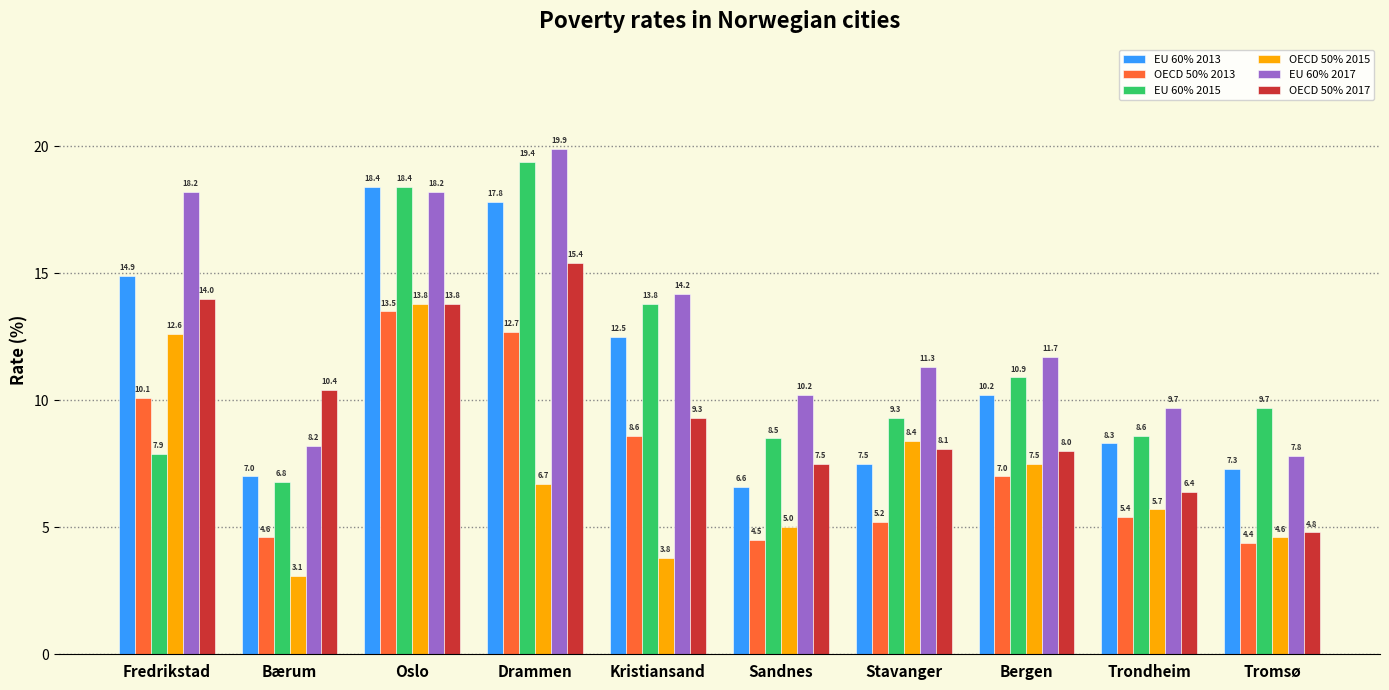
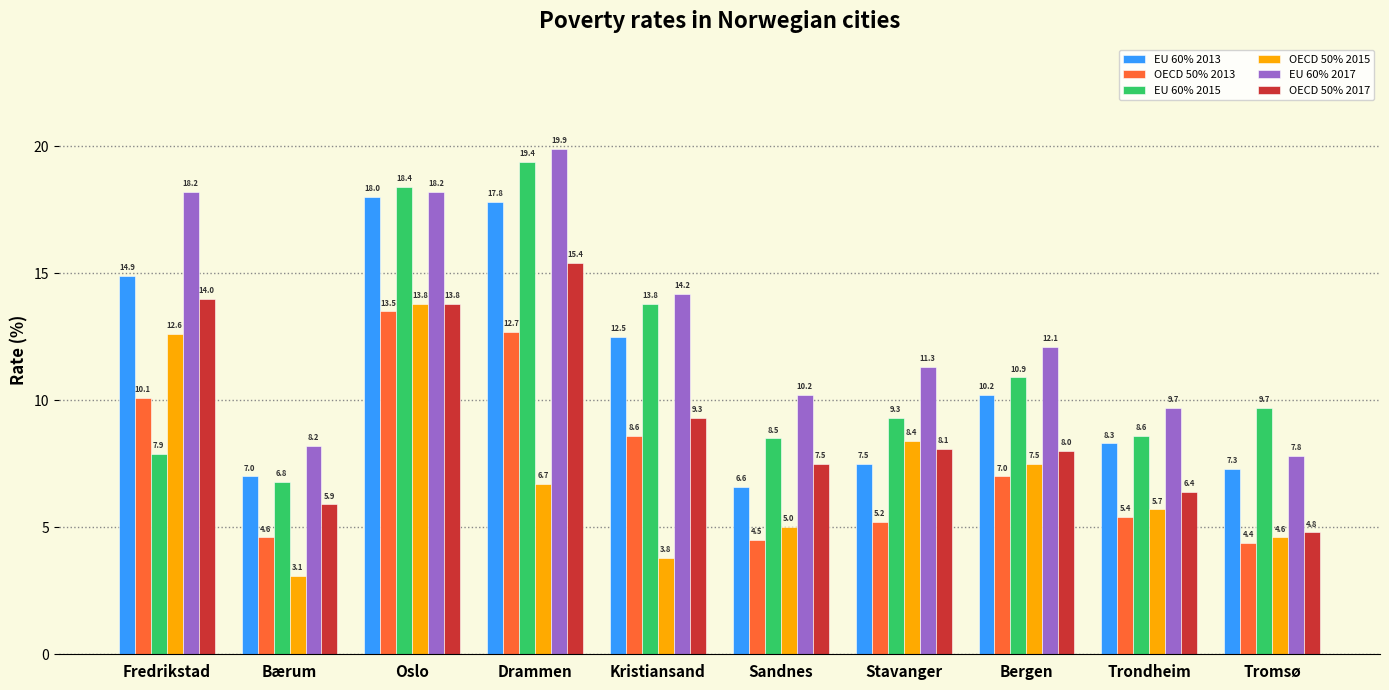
  {
    "EU 60% 2013": {
      "Fredrikstad": 14.9,
      "Bærum": 7.0,
-     "Oslo": 18.4,
+     "Oslo": 18.0,
      "Drammen": 17.8,
      "Kristiansand": 12.5,
      "Sandnes": 6.6,
      "Stavanger": 7.5,
      "Bergen": 10.2,
      "Trondheim": 8.3,
      "Tromsø": 7.3
    },
    "OECD 50% 2013": {
      "Fredrikstad": 10.1,
      "Bærum": 4.6,
      "Oslo": 13.5,
      "Drammen": 12.7,
      "Kristiansand": 8.6,
      "Sandnes": 4.5,
      "Stavanger": 5.2,
      "Bergen": 7.0,
      "Trondheim": 5.4,
      "Tromsø": 4.4
    },
    "EU 60% 2015": {
      "Fredrikstad": 7.9,
      "Bærum": 6.8,
      "Oslo": 18.4,
      "Drammen": 19.4,
      "Kristiansand": 13.8,
      "Sandnes": 8.5,
      "Stavanger": 9.3,
      "Bergen": 10.9,
      "Trondheim": 8.6,
      "Tromsø": 9.7
    },
    "OECD 50% 2015": {
      "Fredrikstad": 12.6,
      "Bærum": 3.1,
      "Oslo": 13.8,
      "Drammen": 6.7,
      "Kristiansand": 3.8,
      "Sandnes": 5.0,
      "Stavanger": 8.4,
      "Bergen": 7.5,
      "Trondheim": 5.7,
      "Tromsø": 4.6
    },
    "EU 60% 2017": {
      "Fredrikstad": 18.2,
      "Bærum": 8.2,
      "Oslo": 18.2,
      "Drammen": 19.9,
      "Kristiansand": 14.2,
      "Sandnes": 10.2,
      "Stavanger": 11.3,
-     "Bergen": 11.7,
+     "Bergen": 12.1,
      "Trondheim": 9.7,
      "Tromsø": 7.8
    },
    "OECD 50% 2017": {
      "Fredrikstad": 14.0,
-     "Bærum": 10.4,
+     "Bærum": 5.9,
      "Oslo": 13.8,
      "Drammen": 15.4,
      "Kristiansand": 9.3,
      "Sandnes": 7.5,
      "Stavanger": 8.1,
      "Bergen": 8.0,
      "Trondheim": 6.4,
      "Tromsø": 4.8
    }
  }
